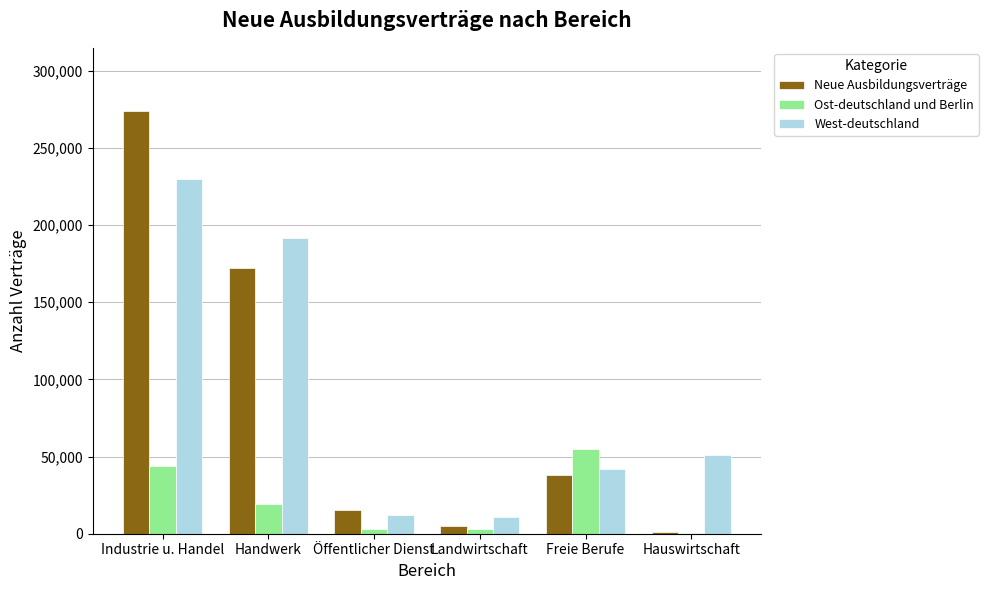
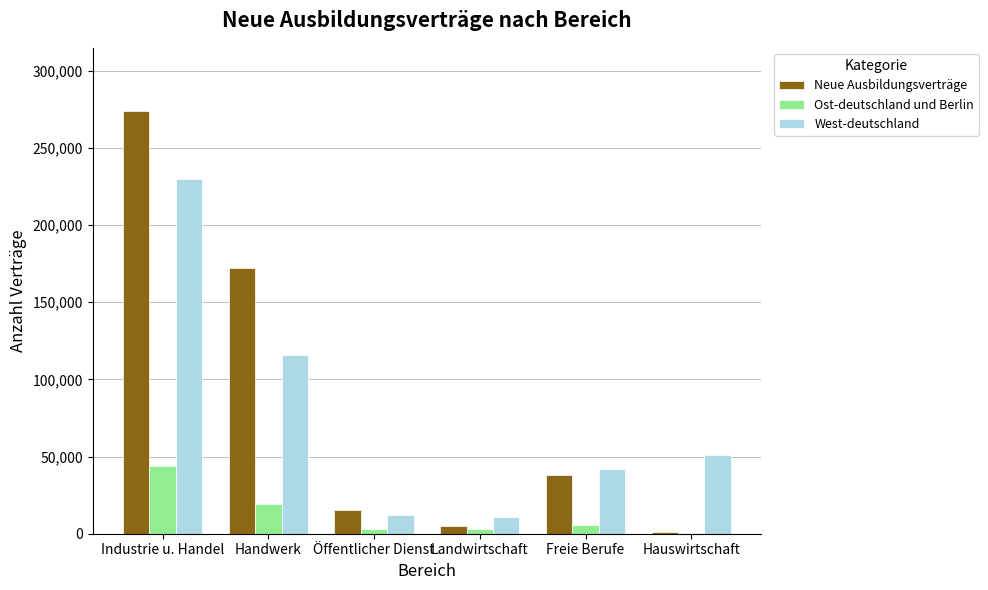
  {
    "Neue Ausbildungsverträge": {
      "Industrie u. Handel": "274,000",
      "Handwerk": "172,000",
      "Öffentlicher Dienst": "15,000",
      "Landwirtschaft": "5,000",
      "Freie Berufe": "38,000"
    },
    "Ost-deutschland und Berlin": {
      "Industrie u. Handel": "44,000",
      "Handwerk": "20,000",
      "Öffentlicher Dienst": "3,000",
      "Landwirtschaft": "3,000",
-     "Freie Berufe": "55,000"
+     "Freie Berufe": "5,000"
    },
    "West-deutschland": {
      "Industrie u. Handel": "230,000",
-     "Handwerk": "192,000",
+     "Handwerk": "116,000",
      "Öffentlicher Dienst": "12,000",
      "Landwirtschaft": "11,000",
      "Freie Berufe": "42,000",
      "Hauswirtschaft": "51,000"
    }
  }
